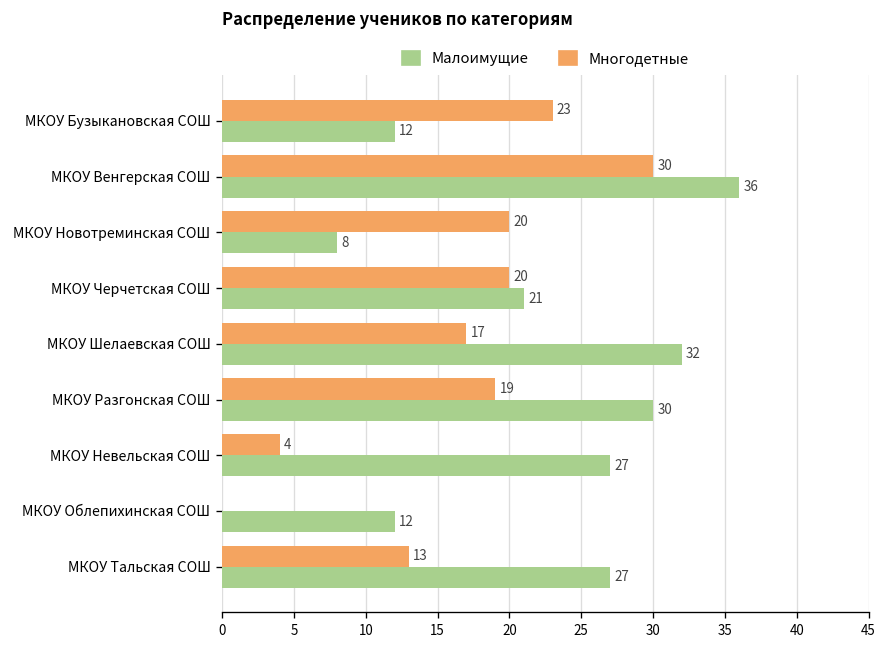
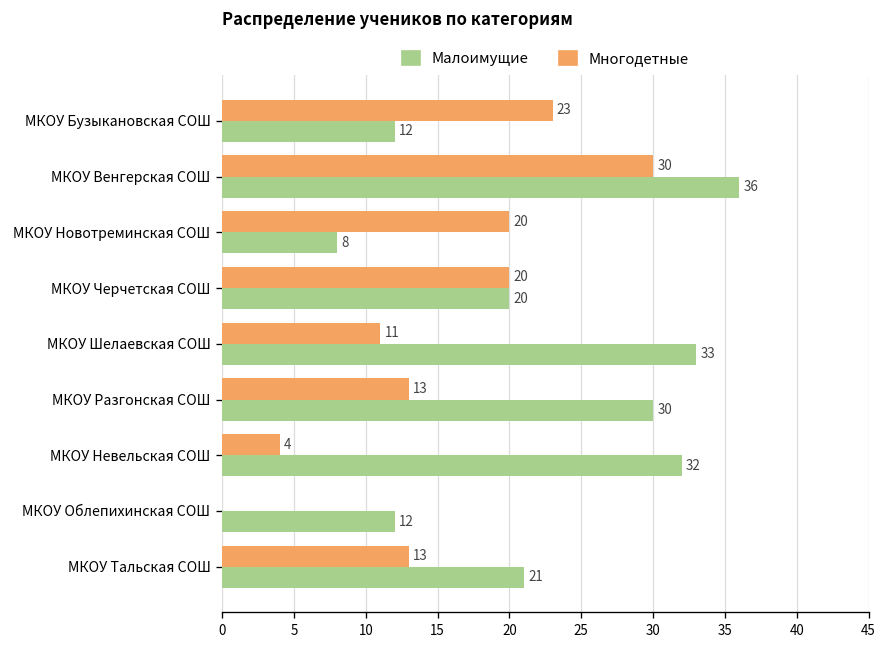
  {
    "Малоимущие": {
      "МКОУ Бузыкановская СОШ": 12,
      "МКОУ Венгерская СОШ": 36,
      "МКОУ Новотреминская СОШ": 8,
-     "МКОУ Черчетская СОШ": 21,
-     "МКОУ Шелаевская СОШ": 32,
+     "МКОУ Черчетская СОШ": 20,
+     "МКОУ Шелаевская СОШ": 33,
      "МКОУ Разгонская СОШ": 30,
-     "МКОУ Невельская СОШ": 27,
+     "МКОУ Невельская СОШ": 32,
      "МКОУ Облепихинская СОШ": 12,
-     "МКОУ Тальская СОШ": 27
+     "МКОУ Тальская СОШ": 21
    },
    "Многодетные": {
      "МКОУ Бузыкановская СОШ": 23,
      "МКОУ Венгерская СОШ": 30,
      "МКОУ Новотреминская СОШ": 20,
      "МКОУ Черчетская СОШ": 20,
-     "МКОУ Шелаевская СОШ": 17,
-     "МКОУ Разгонская СОШ": 19,
+     "МКОУ Шелаевская СОШ": 11,
+     "МКОУ Разгонская СОШ": 13,
      "МКОУ Невельская СОШ": 4,
      "МКОУ Тальская СОШ": 13
    }
  }
